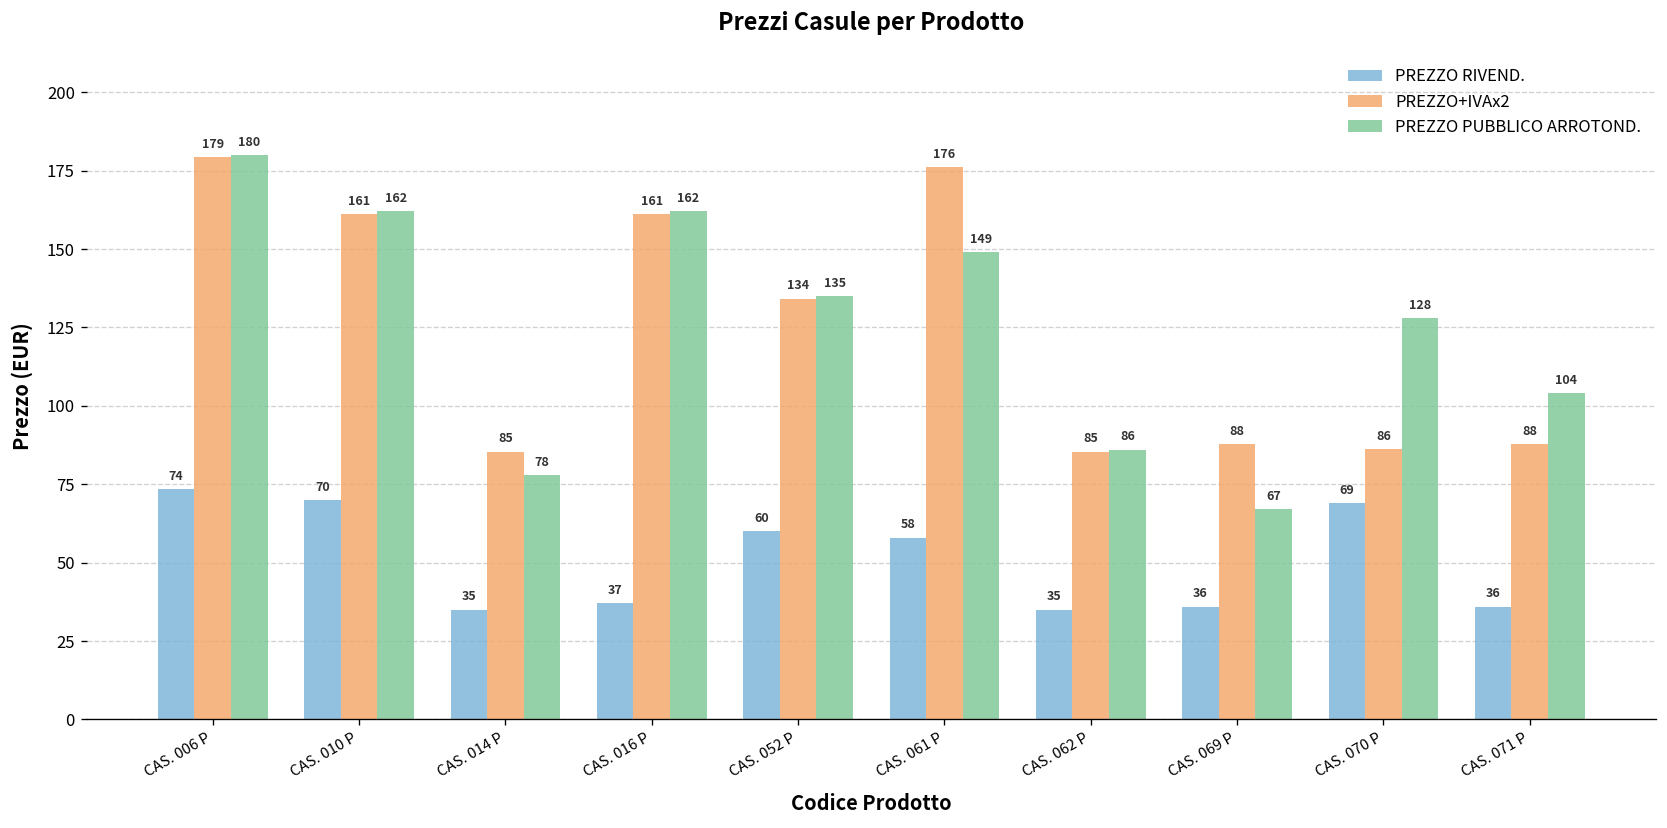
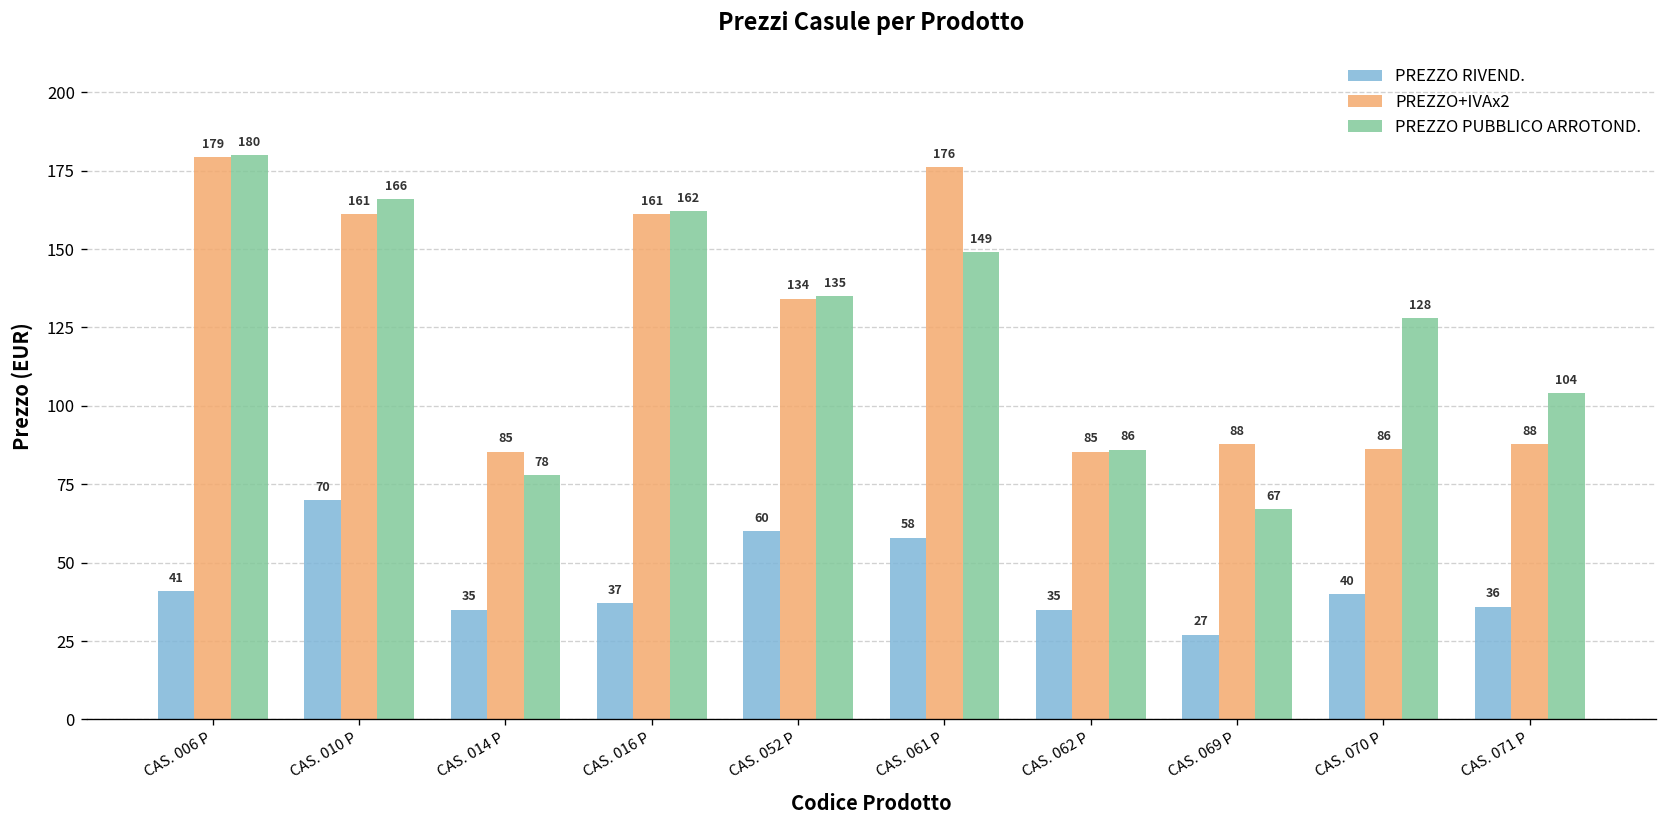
  {
    "PREZZO RIVEND.": {
-     "CAS. 006 P": 74,
+     "CAS. 006 P": 41,
      "CAS. 010 P": 70,
      "CAS. 014 P": 35,
      "CAS. 016 P": 37,
      "CAS. 052 P": 60,
      "CAS. 061 P": 58,
      "CAS. 062 P": 35,
-     "CAS. 069 P": 36,
-     "CAS. 070 P": 69,
+     "CAS. 069 P": 27,
+     "CAS. 070 P": 40,
      "CAS. 071 P": 36
    },
    "PREZZO+IVAx2": {
      "CAS. 006 P": 179,
      "CAS. 010 P": 161,
      "CAS. 014 P": 85,
      "CAS. 016 P": 161,
      "CAS. 052 P": 134,
      "CAS. 061 P": 176,
      "CAS. 062 P": 85,
      "CAS. 069 P": 88,
      "CAS. 070 P": 86,
      "CAS. 071 P": 88
    },
    "PREZZO PUBBLICO ARROTOND.": {
      "CAS. 006 P": 180,
-     "CAS. 010 P": 162,
+     "CAS. 010 P": 166,
      "CAS. 014 P": 78,
      "CAS. 016 P": 162,
      "CAS. 052 P": 135,
      "CAS. 061 P": 149,
      "CAS. 062 P": 86,
      "CAS. 069 P": 67,
      "CAS. 070 P": 128,
      "CAS. 071 P": 104
    }
  }
